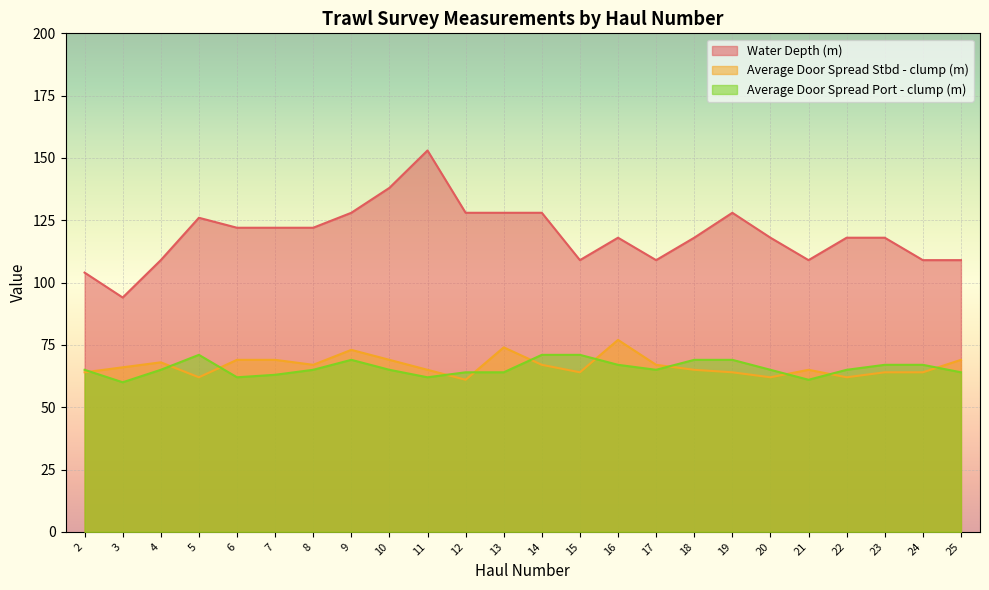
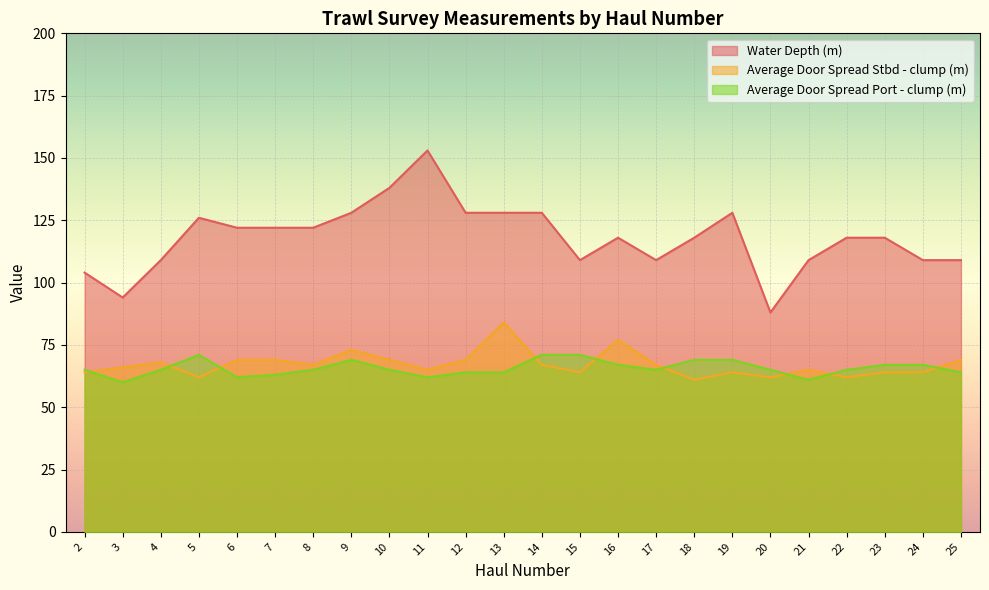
  {
    "Water Depth (m)": {
      "2": 104,
      "3": 94,
      "4": 109,
      "5": 126,
      "6": 122,
      "7": 122,
      "8": 122,
      "9": 128,
      "10": 138,
      "11": 153,
      "12": 128,
      "13": 128,
      "14": 128,
      "15": 109,
      "16": 118,
      "17": 109,
      "18": 118,
      "19": 128,
-     "20": 118,
+     "20": 88,
      "21": 109,
      "22": 118,
      "23": 118,
      "24": 109,
      "25": 109
    },
    "Average Door Spread Stbd - clump (m)": {
      "3": 66,
      "4": 68,
      "5": 62,
      "6": 69,
      "7": 69,
      "8": 67,
      "9": 73,
      "10": 69,
      "11": 65,
-     "12": 61,
-     "13": 74,
+     "12": 69,
+     "13": 84,
      "14": 67,
      "15": 64,
      "16": 77,
      "17": 67,
-     "18": 65,
+     "18": 61,
      "19": 64,
      "20": 62,
      "21": 65,
      "22": 62,
      "23": 64,
      "24": 64,
      "25": 69
    },
    "Average Door Spread Port - clump (m)": {
      "3": 60,
      "4": 65,
      "5": 71,
      "6": 62,
      "7": 63,
      "8": 65,
      "9": 69,
      "10": 65,
      "11": 62,
      "12": 64,
      "13": 64,
      "14": 71,
      "15": 71,
      "16": 67,
      "17": 65,
      "18": 69,
      "19": 69,
      "20": 65,
      "21": 61,
      "22": 65,
      "23": 67,
      "24": 67,
      "25": 64
    }
  }
